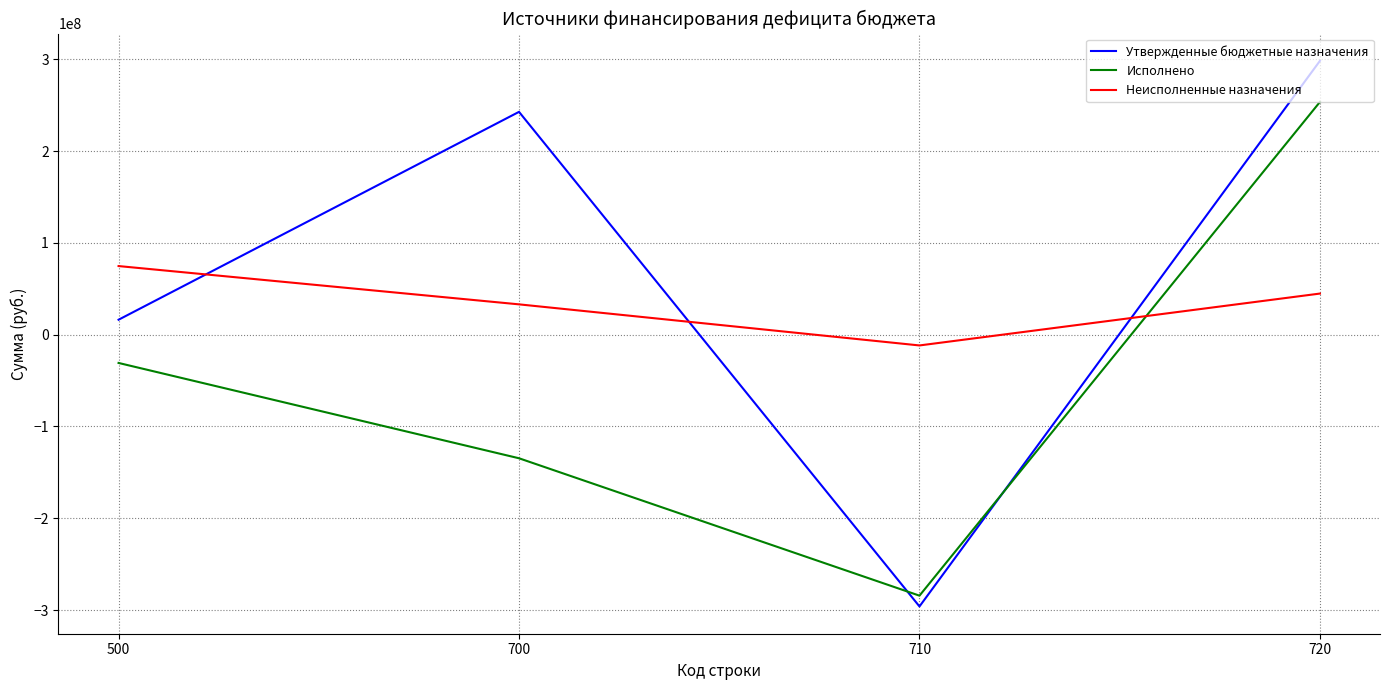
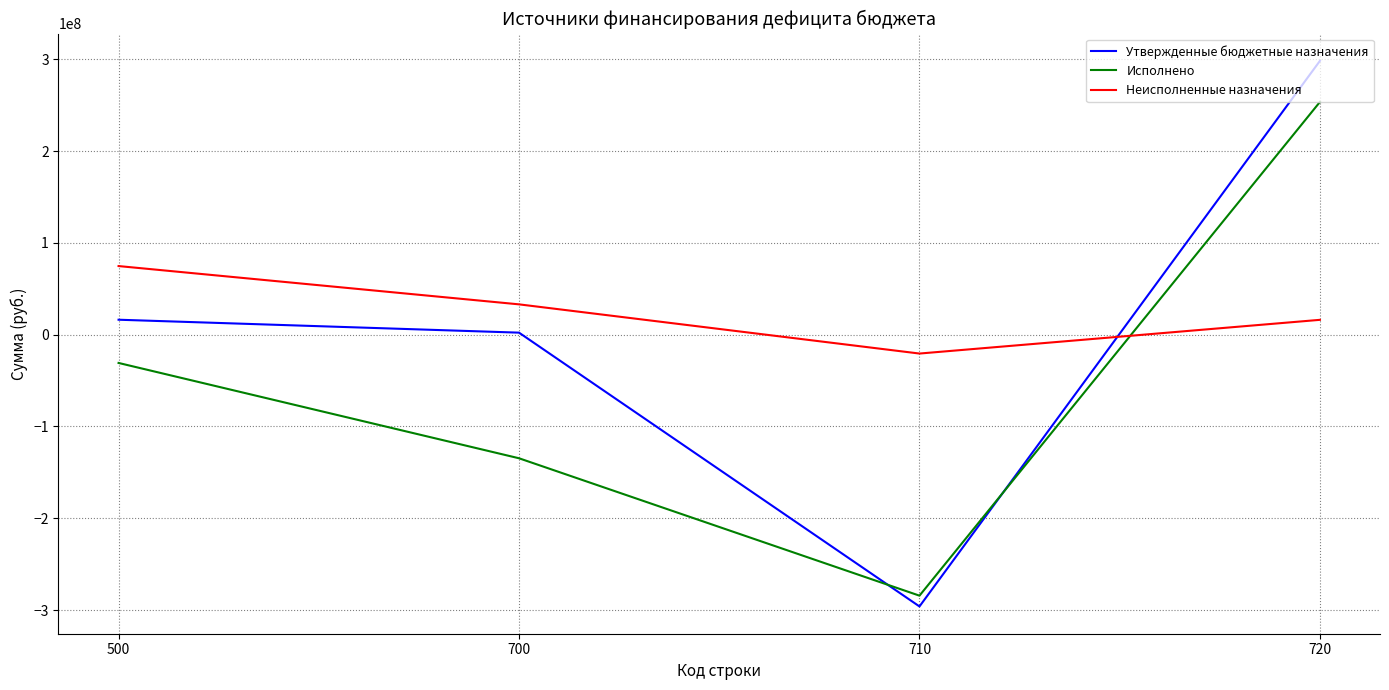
  {
    "Утвержденные бюджетные назначения": {
      "500": 20000000,
-     "700": 240000000,
+     "700": 0,
      "710": -300000000
    },
    "Исполнено": {
      "500": -30000000,
      "700": -130000000,
      "710": -280000000
    },
    "Неисполненные назначения": {
      "500": 70000000,
      "700": 30000000,
-     "710": -10000000,
-     "720": 40000000
+     "710": -20000000,
+     "720": 20000000
    }
  }
